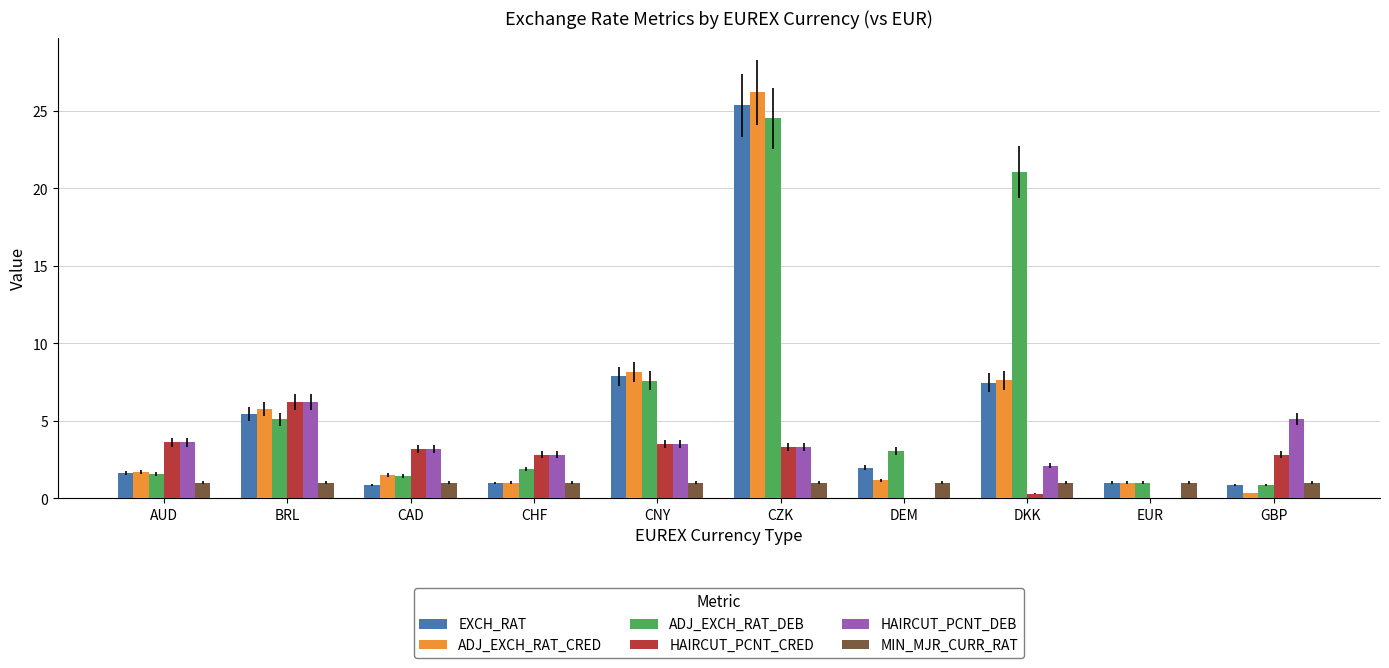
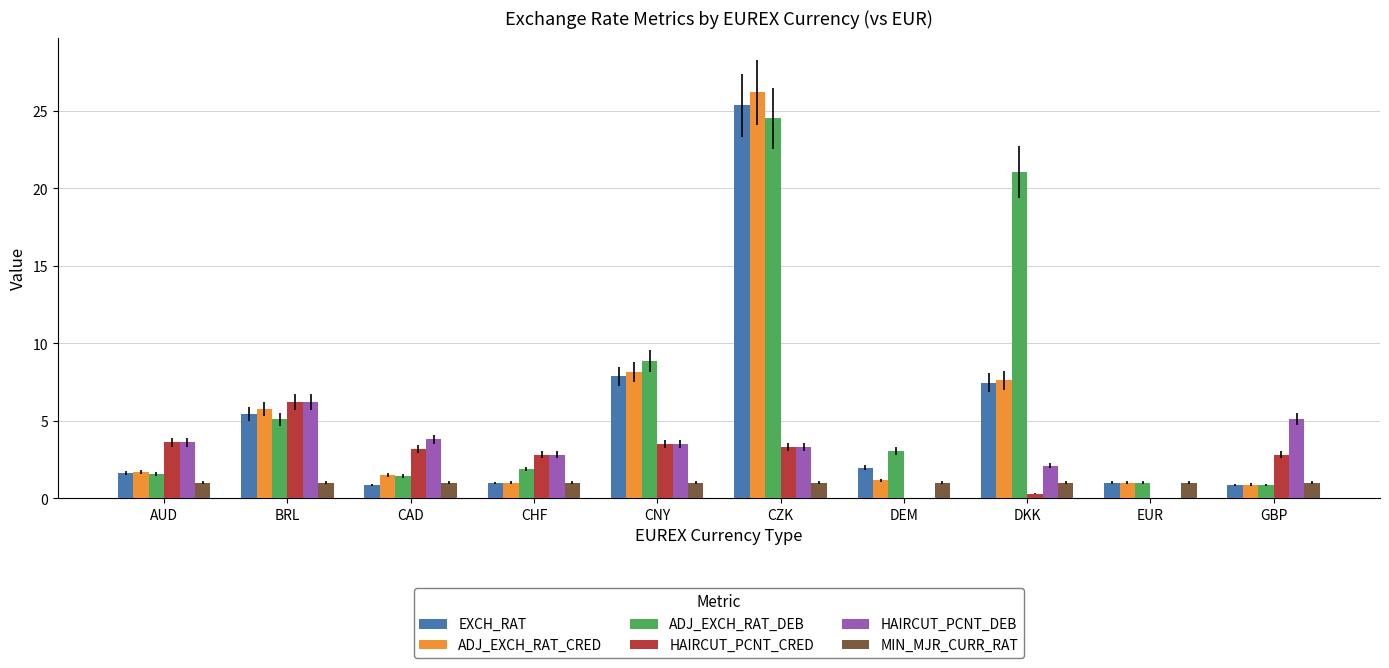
  {
    "EXCH_RAT": {
      "AUD": 1.6,
      "BRL": 5.4,
      "CAD": 0.8,
      "CHF": 1.0,
      "CNY": 7.9,
      "CZK": 25.4,
      "DEM": 2.0,
      "DKK": 7.5,
      "EUR": 1.0,
      "GBP": 0.9
    },
    "ADJ_EXCH_RAT_CRED": {
      "AUD": 1.7,
      "BRL": 5.8,
      "CAD": 1.5,
      "CHF": 1.0,
      "CNY": 8.1,
      "CZK": 26.2,
      "DEM": 1.2,
      "DKK": 7.6,
      "EUR": 1.0,
-     "GBP": 0.3
+     "GBP": 0.9
    },
    "ADJ_EXCH_RAT_DEB": {
      "AUD": 1.6,
      "BRL": 5.1,
      "CAD": 1.4,
      "CHF": 1.9,
-     "CNY": 7.6,
+     "CNY": 8.9,
      "CZK": 24.5,
      "DEM": 3.0,
      "DKK": 21.1,
      "EUR": 1.0,
      "GBP": 0.8
    },
    "HAIRCUT_PCNT_CRED": {
      "AUD": 3.6,
      "BRL": 6.2,
      "CAD": 3.2,
      "CHF": 2.8,
      "CNY": 3.5,
      "CZK": 3.3,
      "DEM": 0.0,
      "DKK": 0.3,
      "EUR": 0.0,
      "GBP": 2.8
    },
    "HAIRCUT_PCNT_DEB": {
      "AUD": 3.6,
      "BRL": 6.2,
-     "CAD": 3.2,
+     "CAD": 3.8,
      "CHF": 2.8,
      "CNY": 3.5,
      "CZK": 3.3,
      "DEM": 0.0,
      "DKK": 2.1,
      "EUR": 0.0,
      "GBP": 5.1
    },
    "MIN_MJR_CURR_RAT": {
      "AUD": 1.0,
      "BRL": 1.0,
      "CAD": 1.0,
      "CHF": 1.0,
      "CNY": 1.0,
      "CZK": 1.0,
      "DEM": 1.0,
      "DKK": 1.0,
      "EUR": 1.0,
      "GBP": 1.0
    }
  }
